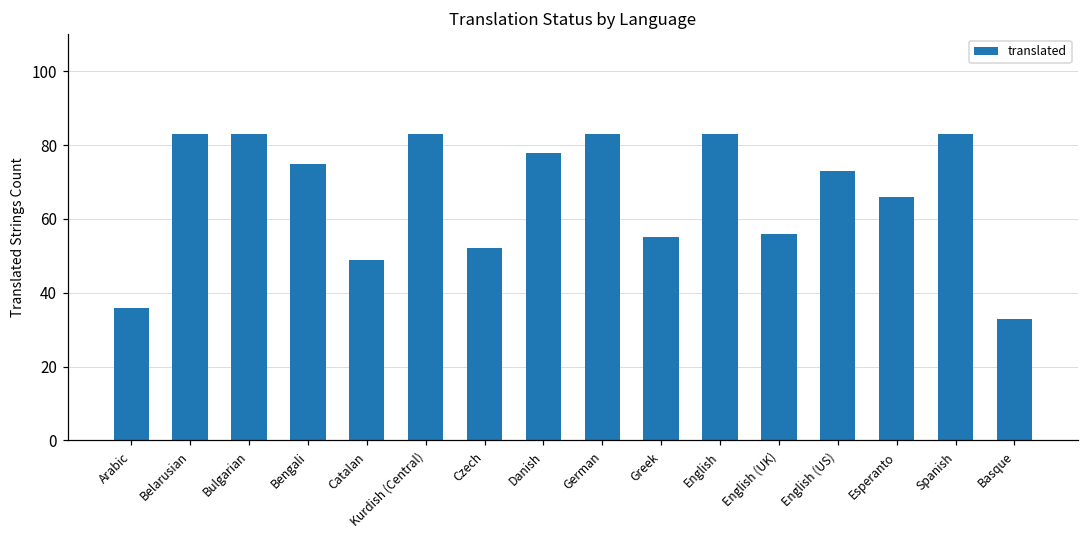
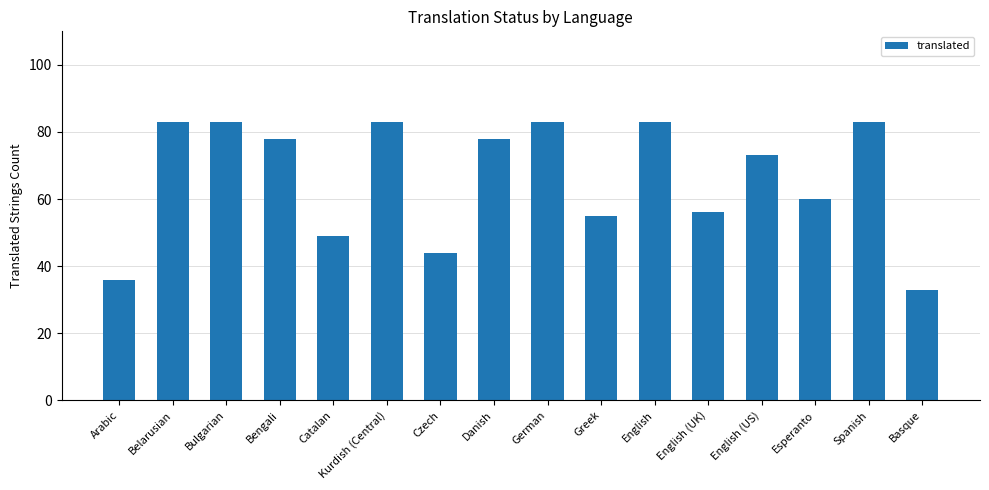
  {
    "Arabic": 36,
    "Belarusian": 83,
    "Bulgarian": 83,
-   "Bengali": 75,
+   "Bengali": 78,
    "Catalan": 49,
    "Kurdish (Central)": 83,
-   "Czech": 52,
+   "Czech": 44,
    "Danish": 78,
    "German": 83,
    "Greek": 55,
    "English": 83,
    "English (UK)": 56,
    "English (US)": 73,
-   "Esperanto": 66,
+   "Esperanto": 60,
    "Spanish": 83,
    "Basque": 33
  }
